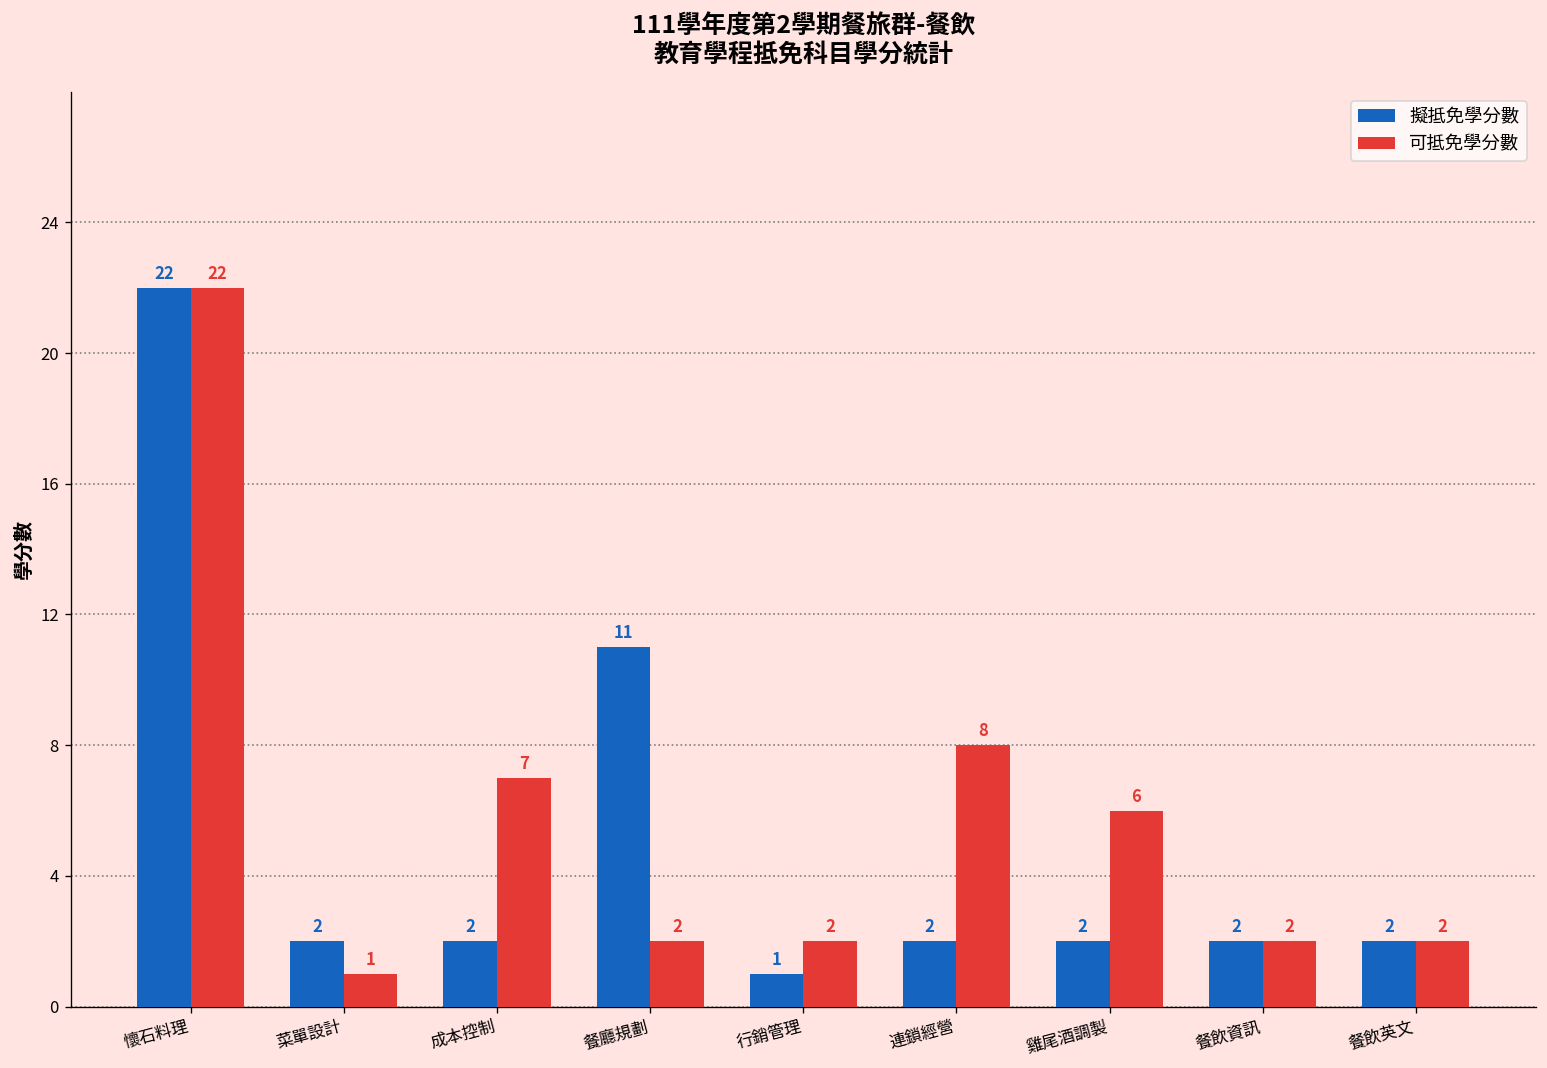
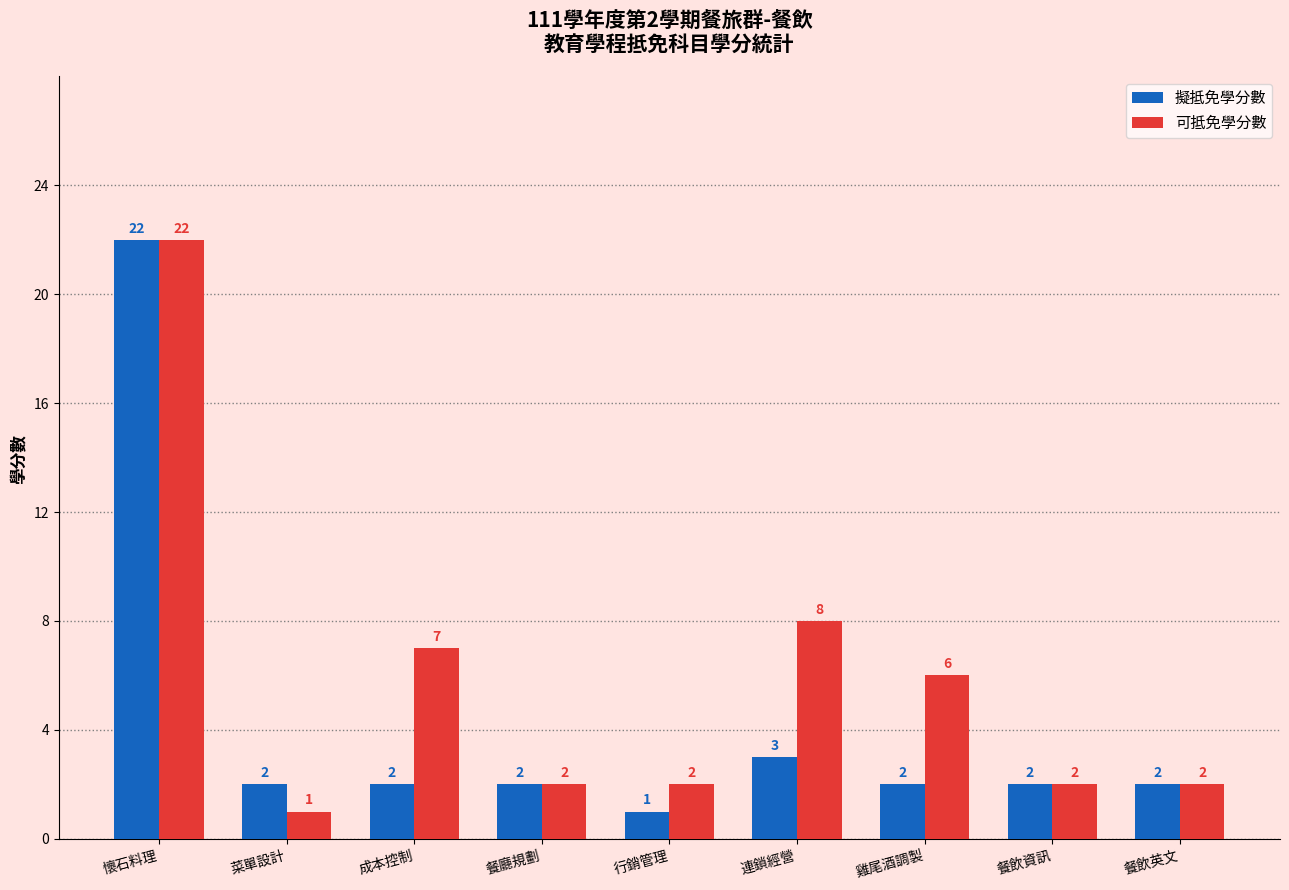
  {
    "擬抵免學分數": {
      "懷石料理": 22,
      "菜單設計": 2,
      "成本控制": 2,
-     "餐廳規劃": 11,
+     "餐廳規劃": 2,
      "行銷管理": 1,
-     "連鎖經營": 2,
+     "連鎖經營": 3,
      "雞尾酒調製": 2,
      "餐飲資訊": 2,
      "餐飲英文": 2
    },
    "可抵免學分數": {
      "懷石料理": 22,
      "菜單設計": 1,
      "成本控制": 7,
      "餐廳規劃": 2,
      "行銷管理": 2,
      "連鎖經營": 8,
      "雞尾酒調製": 6,
      "餐飲資訊": 2,
      "餐飲英文": 2
    }
  }
